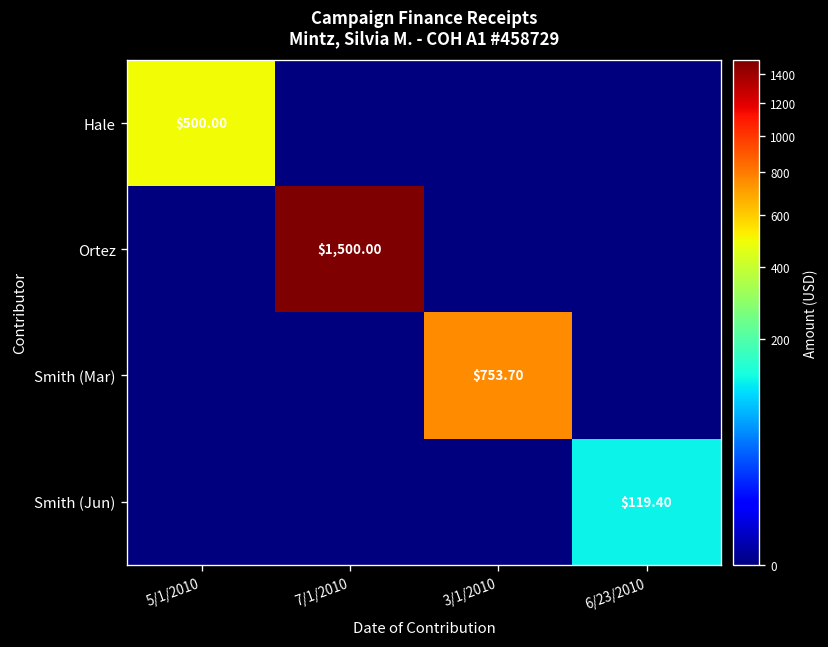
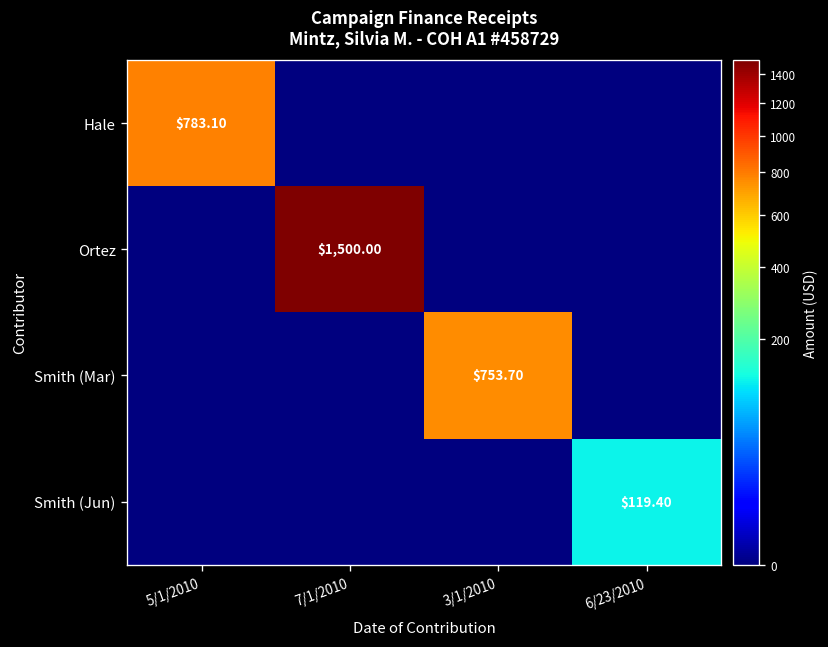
  {
    "Hale": {
-     "5/1/2010": "$500.00"
+     "5/1/2010": "$783.10"
    },
    "Ortez": {
      "7/1/2010": "$1,500.00"
    },
    "Smith (Mar)": {
      "3/1/2010": "$753.70"
    },
    "Smith (Jun)": {
      "6/23/2010": "$119.40"
    }
  }
